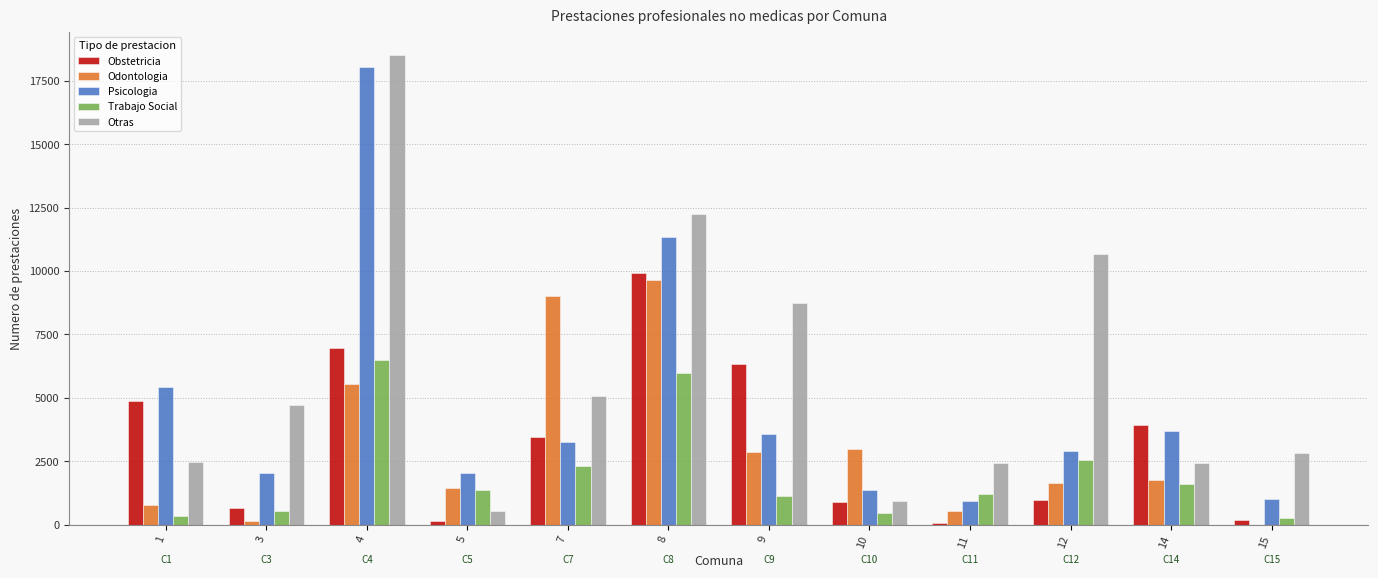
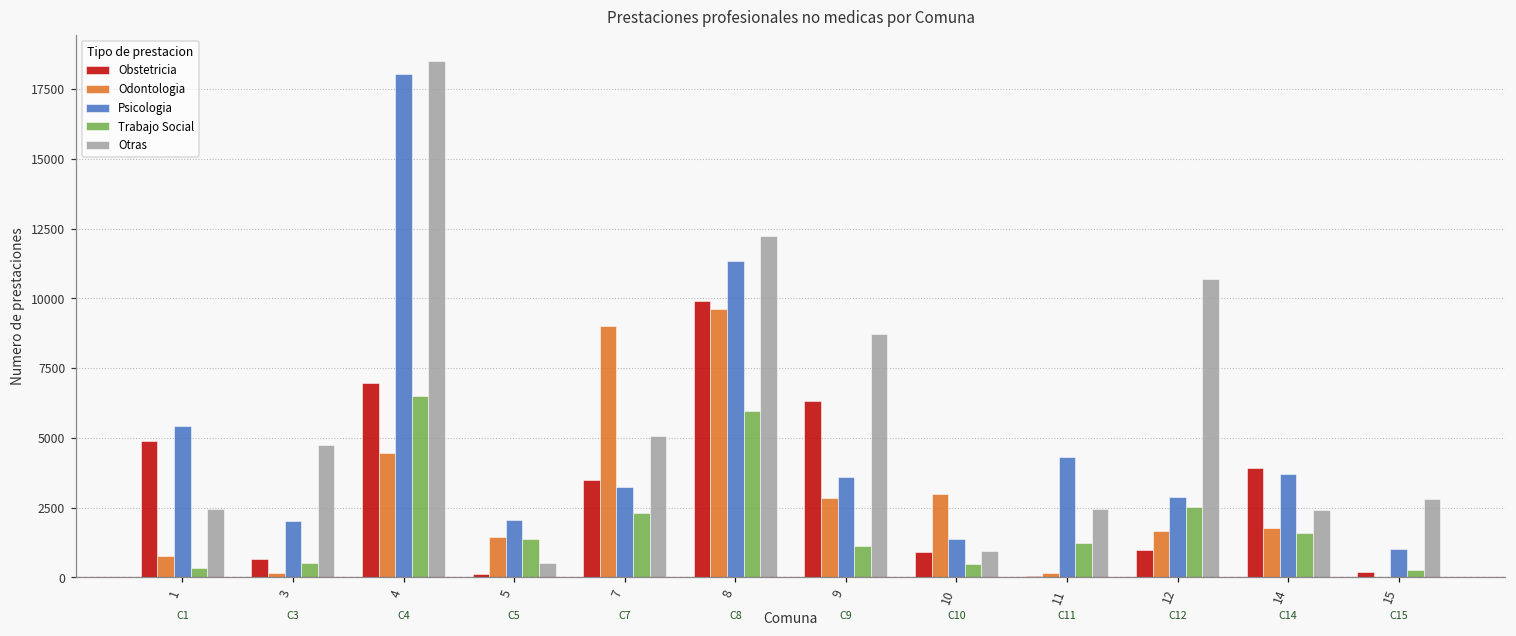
  {
    "Obstetricia": {
      "1": 4900,
      "3": 600,
      "4": 7000,
      "5": 100,
      "7": 3500,
      "8": 9900,
      "9": 6300,
      "10": 900,
      "12": 1000,
      "14": 3900,
      "15": 200
    },
    "Odontologia": {
      "1": 800,
      "3": 200,
-     "4": 5500,
+     "4": 4500,
      "5": 1500,
      "7": 9000,
      "8": 9600,
      "9": 2800,
      "10": 3000,
-     "11": 500,
+     "11": 200,
      "12": 1700,
      "14": 1800
    },
    "Psicologia": {
      "1": 5400,
      "3": 2000,
      "4": 18000,
      "5": 2100,
      "7": 3300,
      "8": 11300,
      "9": 3600,
      "10": 1400,
-     "11": 900,
+     "11": 4300,
      "12": 2900,
      "14": 3700,
      "15": 1000
    },
    "Trabajo Social": {
      "1": 300,
      "3": 500,
      "4": 6500,
      "5": 1400,
      "7": 2300,
      "8": 6000,
      "9": 1100,
      "10": 500,
      "11": 1200,
      "12": 2500,
      "14": 1600,
      "15": 300
    },
    "Otras": {
      "1": 2500,
      "3": 4700,
      "4": 18500,
      "5": 500,
      "7": 5100,
      "8": 12200,
      "9": 8700,
      "10": 900,
      "11": 2500,
      "12": 10700,
      "14": 2400,
      "15": 2800
    }
  }
